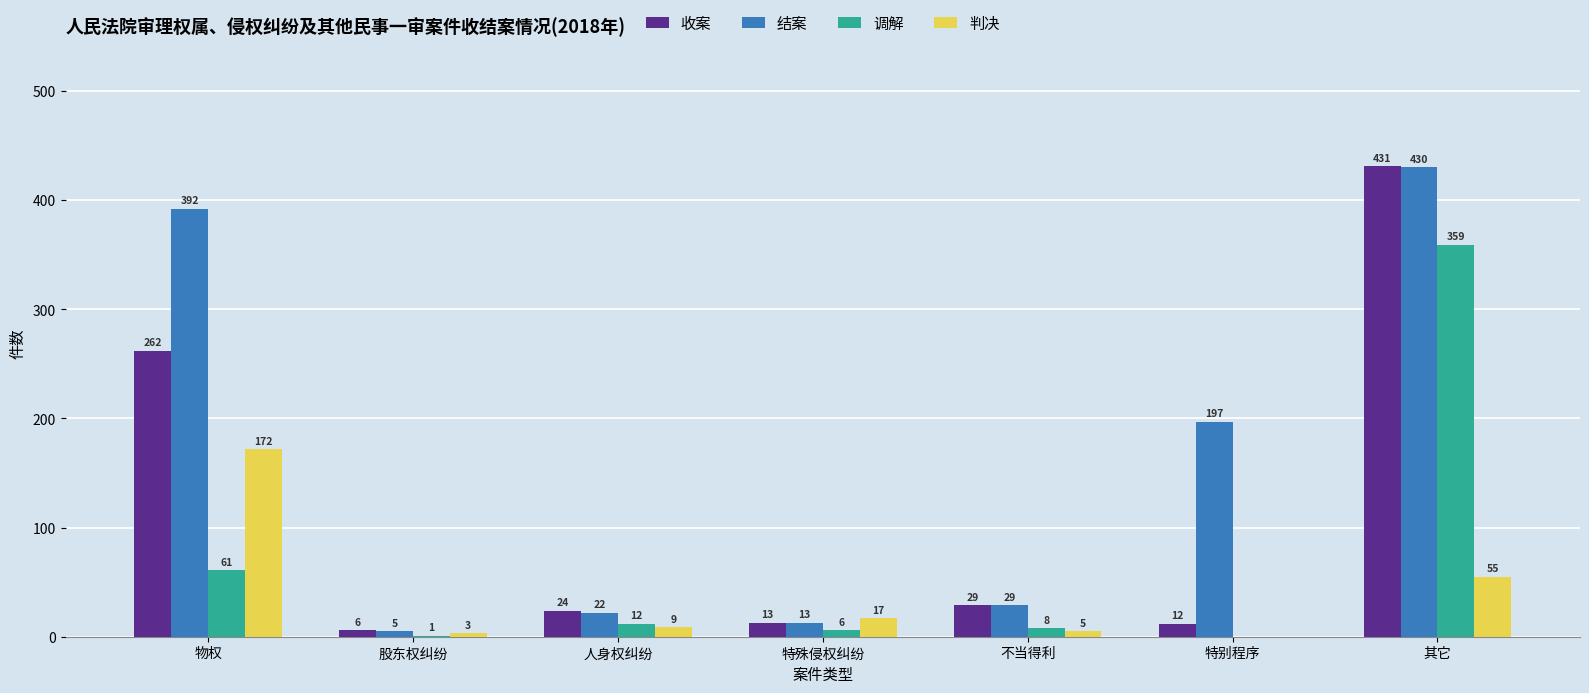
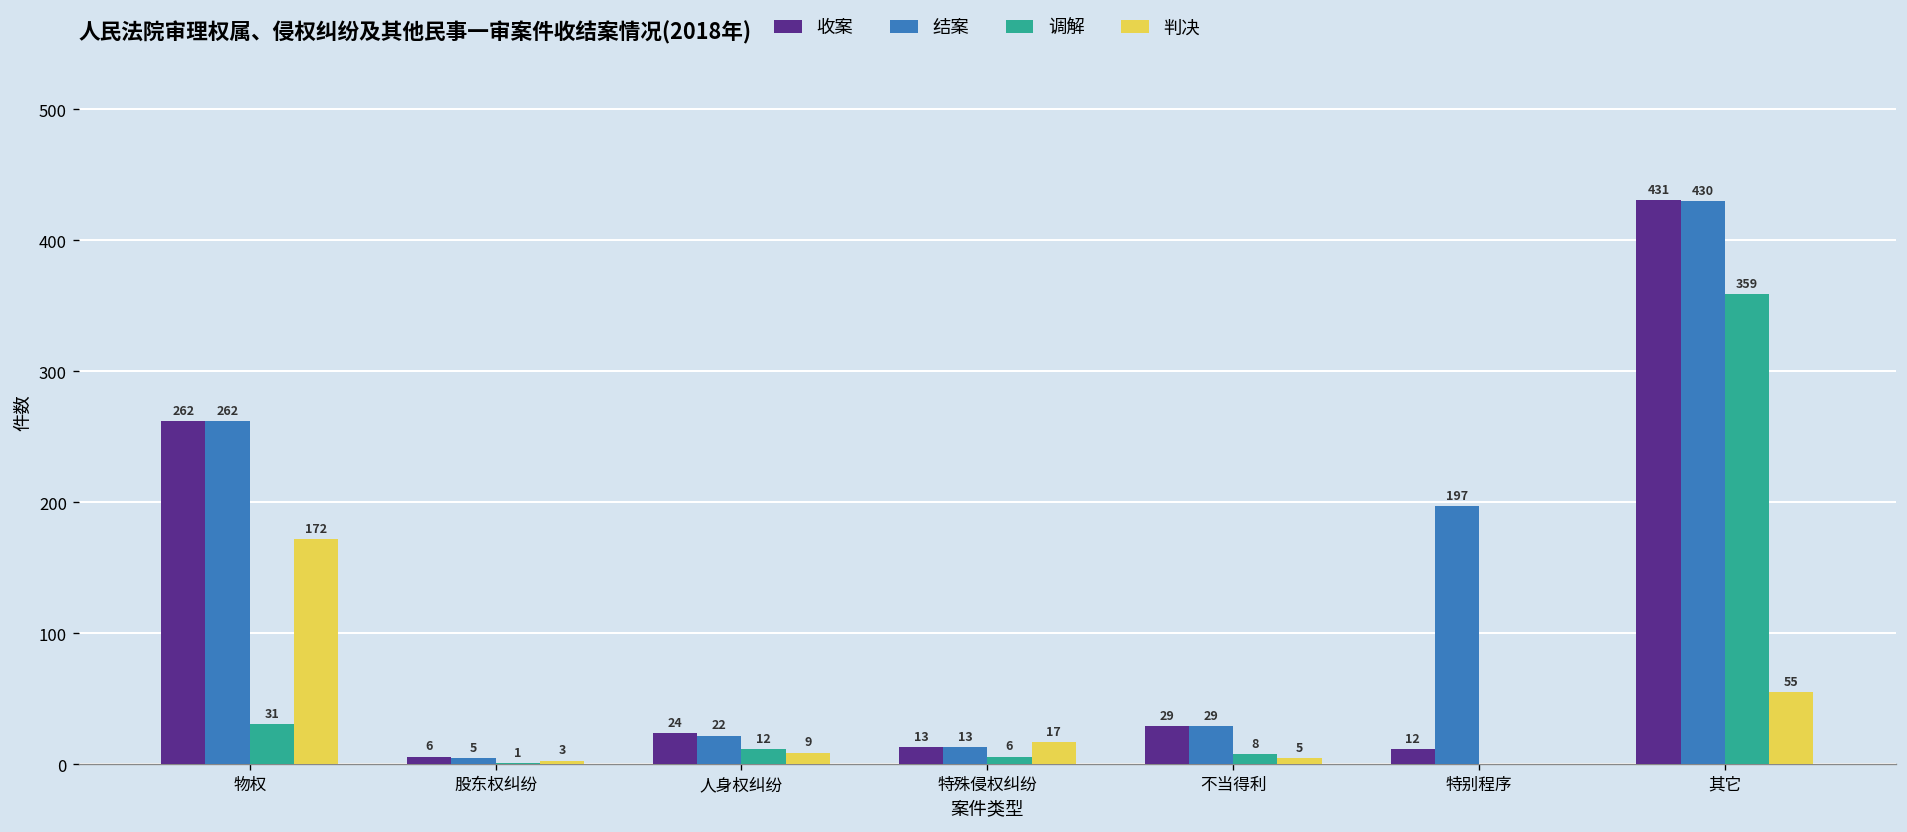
  {
    "收案": {
      "物权": 262,
      "股东权纠纷": 6,
      "人身权纠纷": 24,
      "特殊侵权纠纷": 13,
      "不当得利": 29,
      "特别程序": 12,
      "其它": 431
    },
    "结案": {
-     "物权": 392,
+     "物权": 262,
      "股东权纠纷": 5,
      "人身权纠纷": 22,
      "特殊侵权纠纷": 13,
      "不当得利": 29,
      "特别程序": 197,
      "其它": 430
    },
    "调解": {
-     "物权": 61,
+     "物权": 31,
      "股东权纠纷": 1,
      "人身权纠纷": 12,
      "特殊侵权纠纷": 6,
      "不当得利": 8,
      "其它": 359
    },
    "判决": {
      "物权": 172,
      "股东权纠纷": 3,
      "人身权纠纷": 9,
      "特殊侵权纠纷": 17,
      "不当得利": 5,
      "其它": 55
    }
  }
